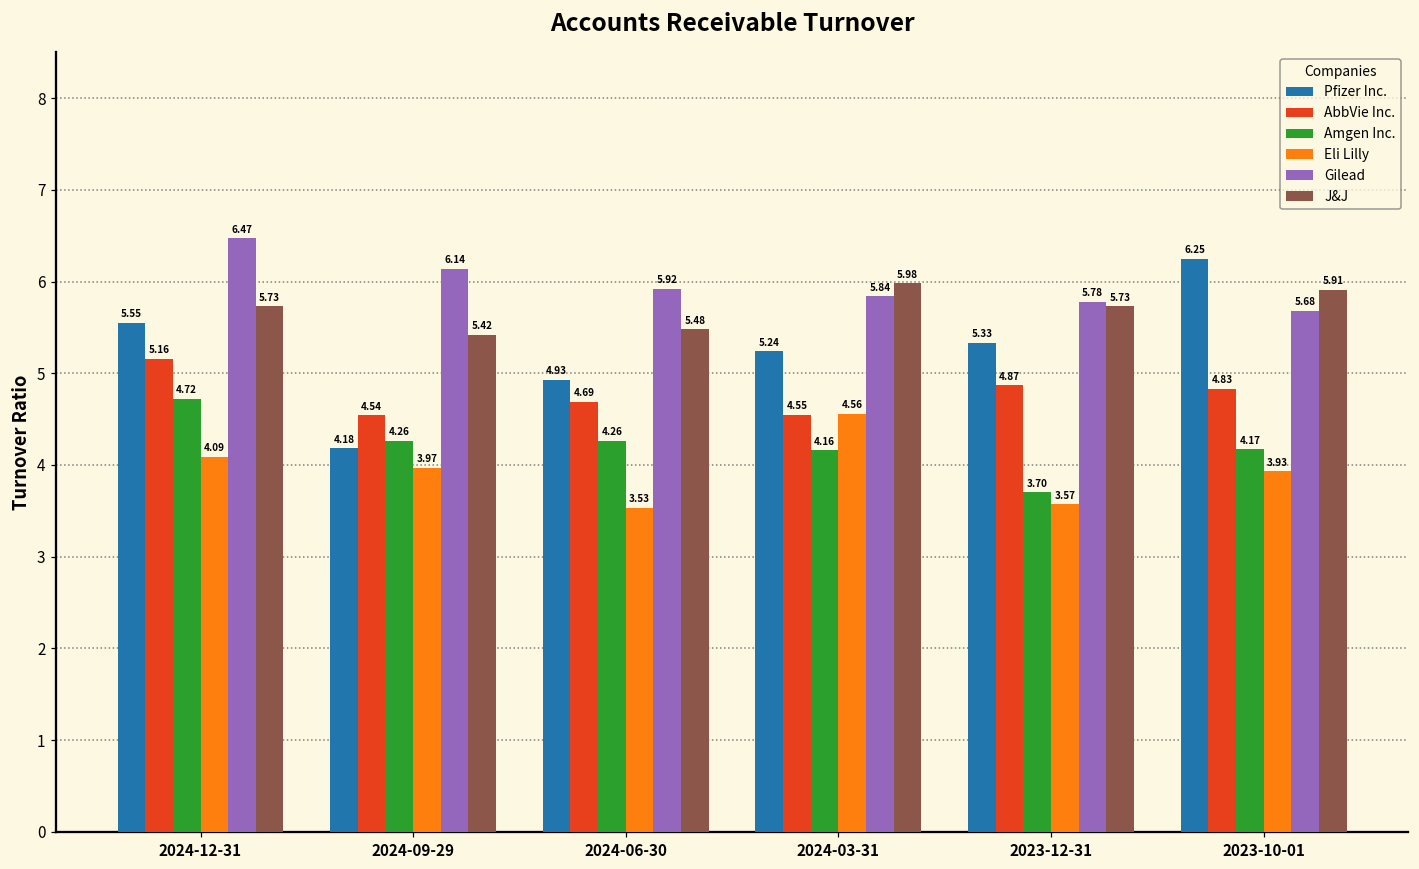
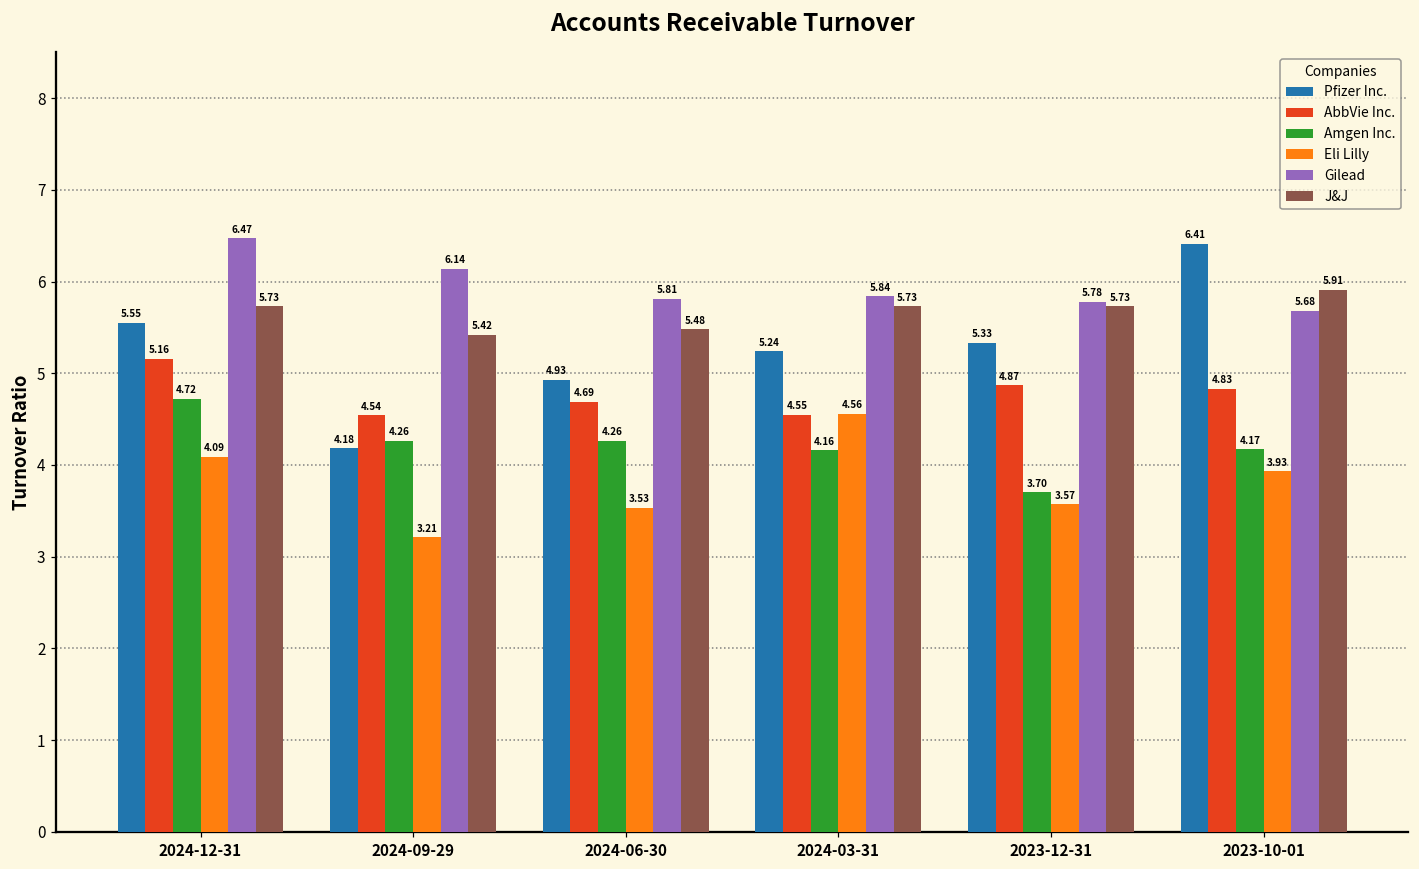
  {
    "Pfizer Inc.": {
      "2024-12-31": 5.55,
      "2024-09-29": 4.18,
      "2024-06-30": 4.93,
      "2024-03-31": 5.24,
      "2023-12-31": 5.33,
-     "2023-10-01": 6.25
+     "2023-10-01": 6.41
    },
    "AbbVie Inc.": {
      "2024-12-31": 5.16,
      "2024-09-29": 4.54,
      "2024-06-30": 4.69,
      "2024-03-31": 4.55,
      "2023-12-31": 4.87,
      "2023-10-01": 4.83
    },
    "Amgen Inc.": {
      "2024-12-31": 4.72,
      "2024-09-29": 4.26,
      "2024-06-30": 4.26,
      "2024-03-31": 4.16,
      "2023-12-31": 3.70,
      "2023-10-01": 4.17
    },
    "Eli Lilly": {
      "2024-12-31": 4.09,
-     "2024-09-29": 3.97,
+     "2024-09-29": 3.21,
      "2024-06-30": 3.53,
      "2024-03-31": 4.56,
      "2023-12-31": 3.57,
      "2023-10-01": 3.93
    },
    "Gilead": {
      "2024-12-31": 6.47,
      "2024-09-29": 6.14,
-     "2024-06-30": 5.92,
+     "2024-06-30": 5.81,
      "2024-03-31": 5.84,
      "2023-12-31": 5.78,
      "2023-10-01": 5.68
    },
    "J&J": {
      "2024-12-31": 5.73,
      "2024-09-29": 5.42,
      "2024-06-30": 5.48,
-     "2024-03-31": 5.98,
+     "2024-03-31": 5.73,
      "2023-12-31": 5.73,
      "2023-10-01": 5.91
    }
  }
